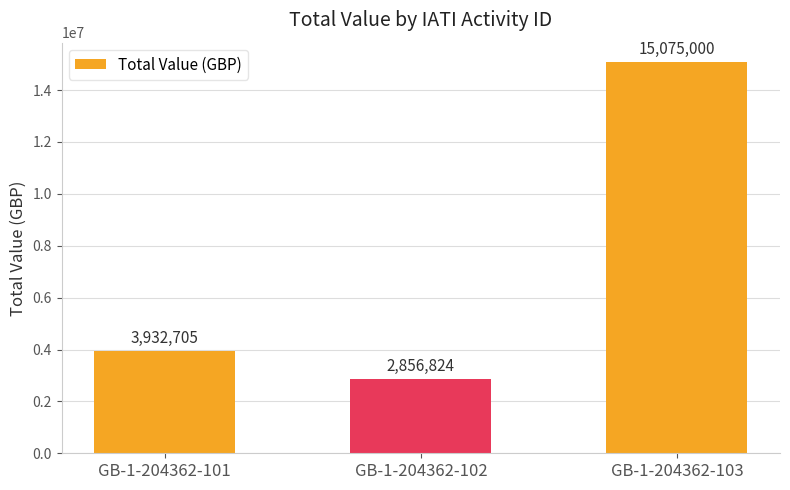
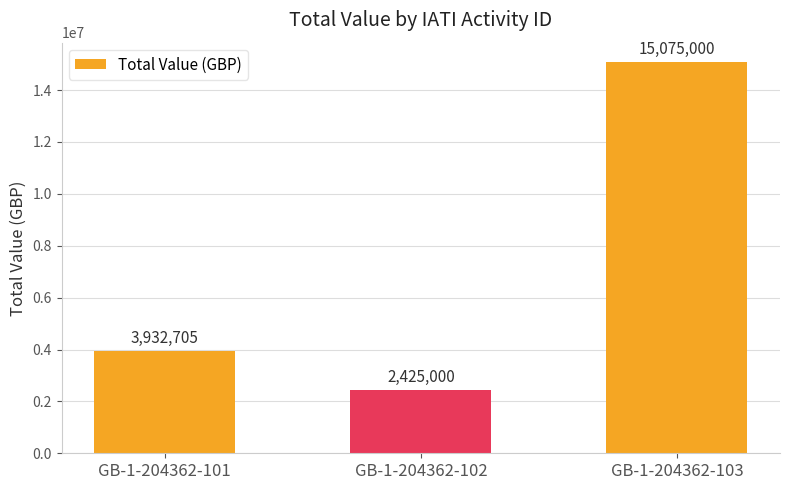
  {
    "GB-1-204362-101": "3,932,705",
-   "GB-1-204362-102": "2,856,824",
+   "GB-1-204362-102": "2,425,000",
    "GB-1-204362-103": "15,075,000"
  }
